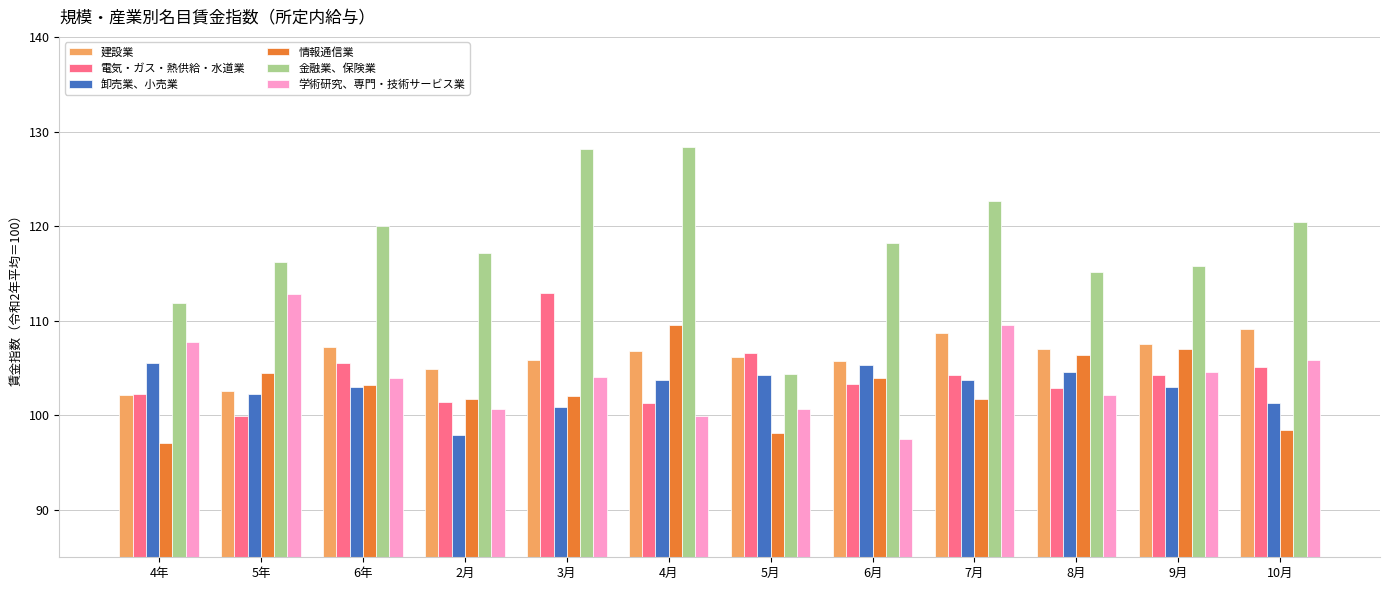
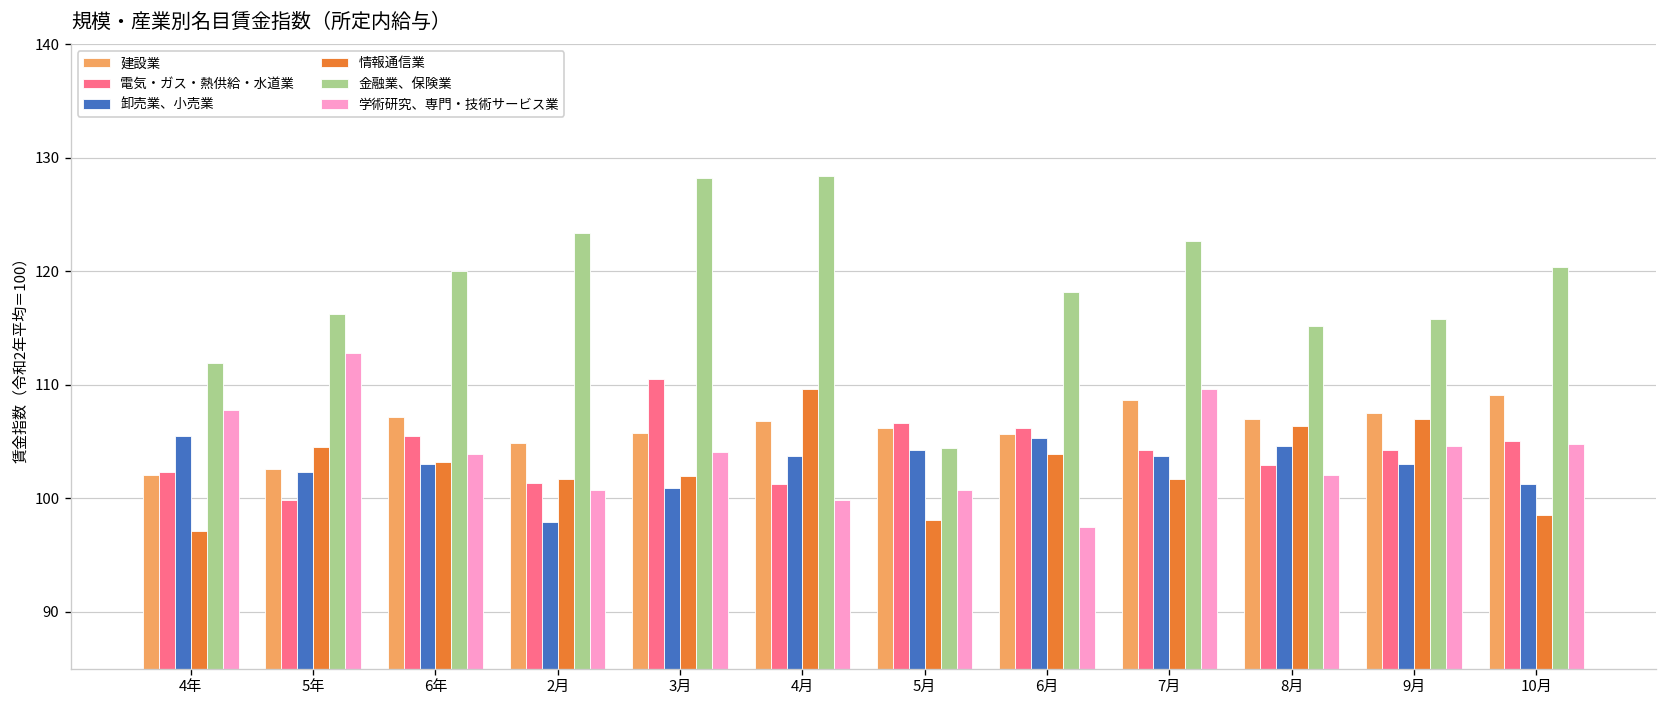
  {
    "建設業": {
      "4年": 102,
      "5年": 103,
      "6年": 107,
      "2月": 105,
      "3月": 106,
      "4月": 107,
      "5月": 106,
      "6月": 106,
      "7月": 109,
      "8月": 107,
      "9月": 108,
      "10月": 109
    },
    "電気・ガス・熱供給・水道業": {
      "4年": 102,
      "5年": 100,
      "6年": 106,
      "2月": 101,
-     "3月": 113,
+     "3月": 111,
      "4月": 101,
      "5月": 107,
-     "6月": 103,
+     "6月": 106,
      "7月": 104,
      "8月": 103,
      "9月": 104,
      "10月": 105
    },
    "卸売業、小売業": {
      "4年": 106,
      "5年": 102,
      "6年": 103,
      "2月": 98,
      "3月": 101,
      "4月": 104,
      "5月": 104,
      "6月": 105,
      "7月": 104,
      "8月": 105,
      "9月": 103,
      "10月": 101
    },
    "情報通信業": {
      "4年": 97,
      "5年": 105,
      "6年": 103,
      "2月": 102,
      "3月": 102,
      "4月": 110,
      "5月": 98,
      "6月": 104,
      "7月": 102,
      "8月": 106,
      "9月": 107,
      "10月": 99
    },
    "金融業、保険業": {
      "4年": 112,
      "5年": 116,
      "6年": 120,
-     "2月": 117,
+     "2月": 123,
      "3月": 128,
      "4月": 128,
      "5月": 104,
      "6月": 118,
      "7月": 123,
      "8月": 115,
      "9月": 116,
      "10月": 120
    },
    "学術研究、専門・技術サービス業": {
      "4年": 108,
      "5年": 113,
      "6年": 104,
      "2月": 101,
      "3月": 104,
      "4月": 100,
      "5月": 101,
      "6月": 98,
      "7月": 110,
      "8月": 102,
      "9月": 105,
-     "10月": 106
+     "10月": 105
    }
  }
